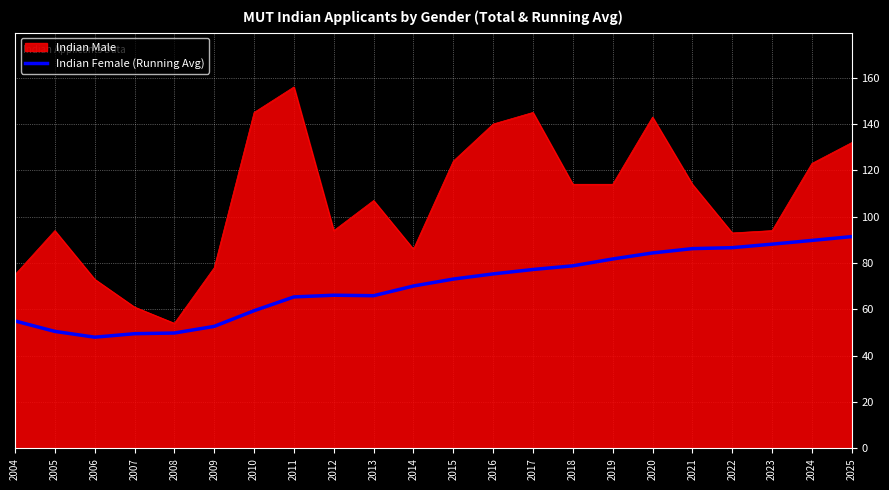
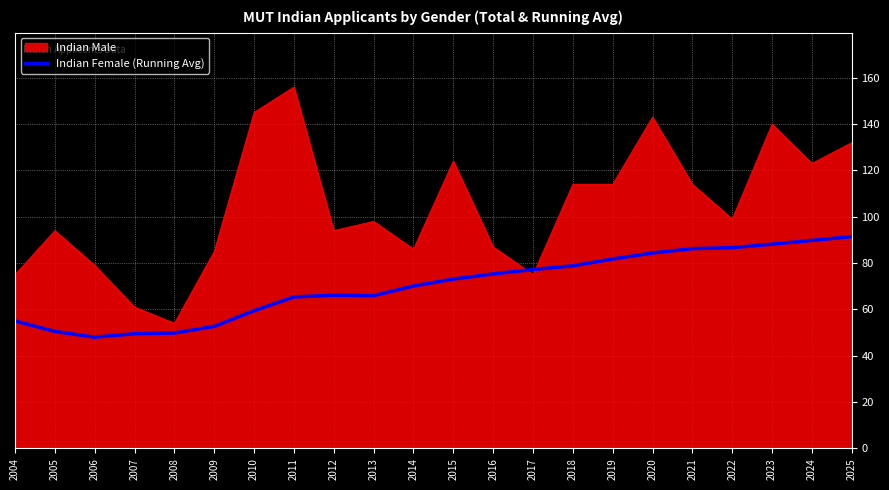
  {
    "Indian Male": {
      "2004": 75,
      "2005": 94,
-     "2006": 73,
+     "2006": 79,
      "2007": 61,
      "2008": 54,
-     "2009": 78,
+     "2009": 85,
      "2010": 145,
      "2011": 156,
      "2012": 94,
-     "2013": 107,
+     "2013": 98,
      "2014": 86,
      "2015": 124,
-     "2016": 140,
-     "2017": 145,
+     "2016": 87,
+     "2017": 75,
      "2018": 114,
      "2019": 114,
      "2020": 143,
      "2021": 114,
-     "2022": 93,
-     "2023": 94,
+     "2022": 99,
+     "2023": 140,
      "2024": 123,
      "2025": 132
    },
    "Indian Female (Running Avg)": {
      "2004": 55,
      "2005": 51,
      "2006": 48,
      "2007": 50,
      "2008": 50,
      "2009": 53,
      "2010": 59,
      "2011": 65,
      "2012": 66,
      "2013": 66,
      "2014": 70,
      "2015": 73,
      "2016": 75,
      "2017": 77,
      "2018": 79,
      "2019": 82,
      "2020": 84,
      "2021": 86,
      "2022": 87,
      "2023": 88,
      "2024": 90,
      "2025": 91
    }
  }
